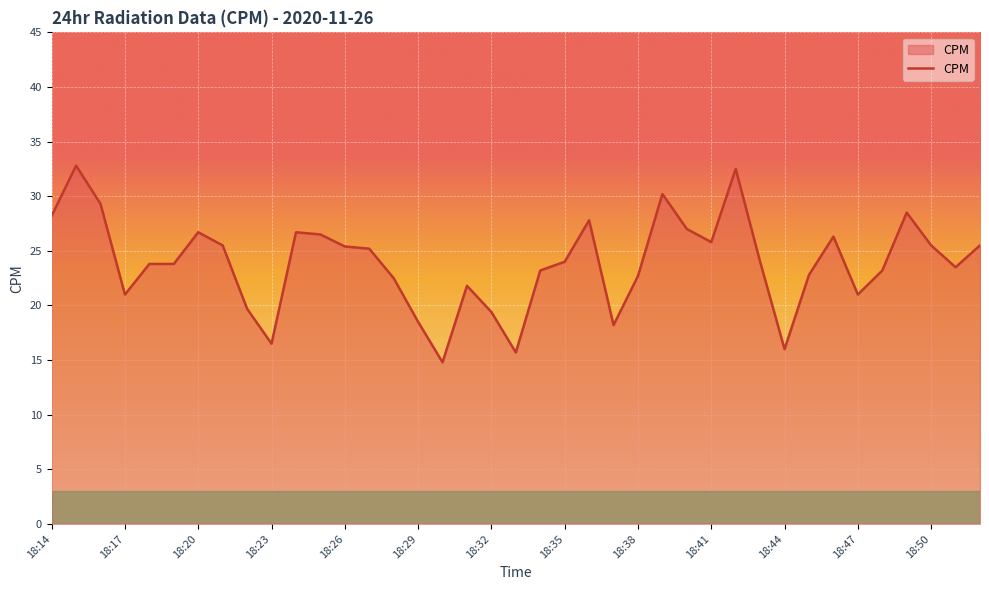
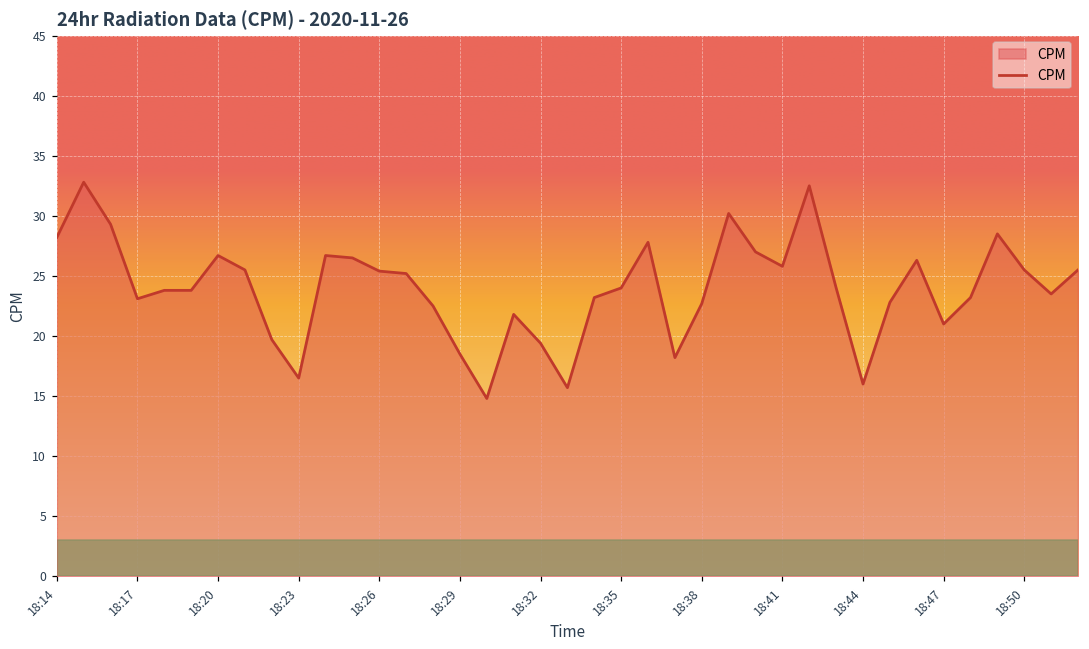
  {
    "18:14": 28.2,
-   "18:17": 21.0,
+   "18:17": 23.1,
    "18:20": 26.7,
    "18:23": 16.5,
    "18:26": 25.4,
    "18:29": 18.5,
    "18:32": 19.4,
    "18:35": 24.0,
    "18:38": 22.7,
    "18:41": 25.8,
    "18:44": 16.0,
    "18:47": 21.0,
    "18:50": 25.5
  }
